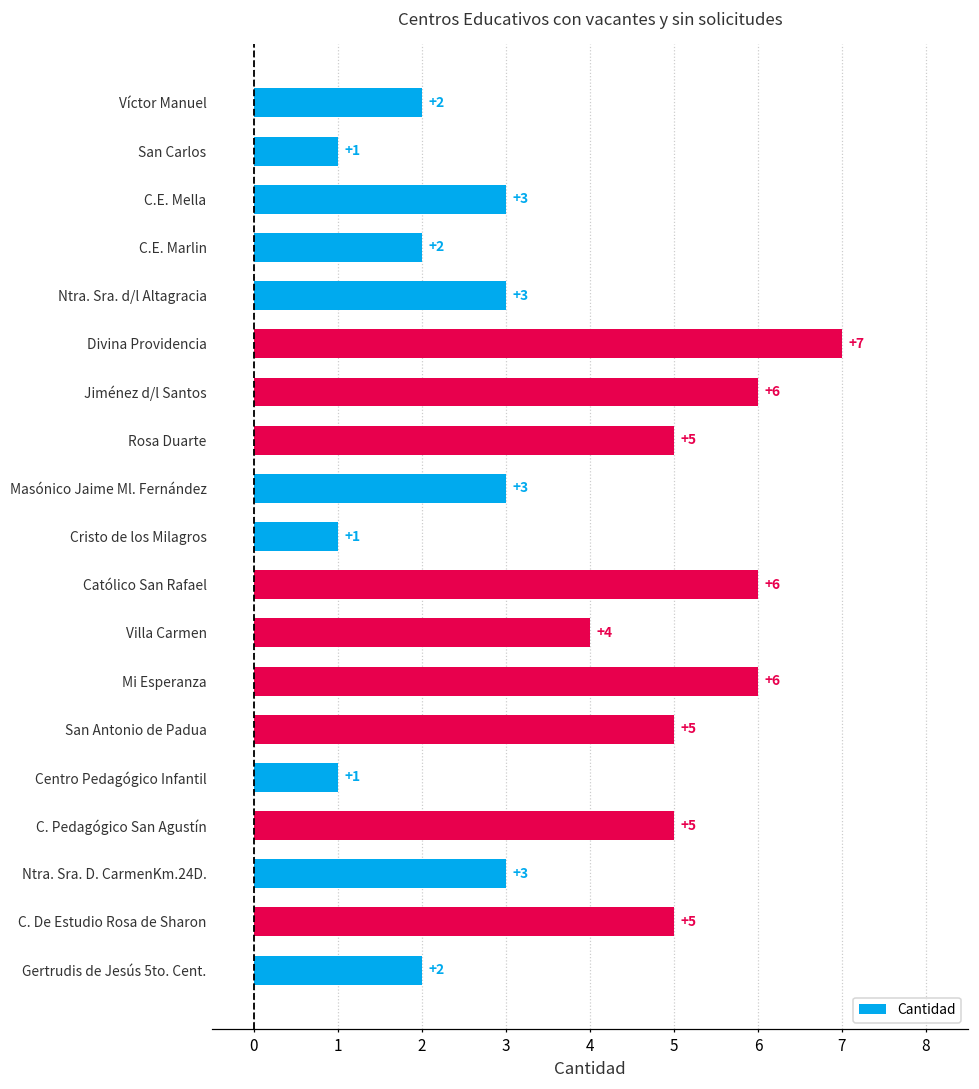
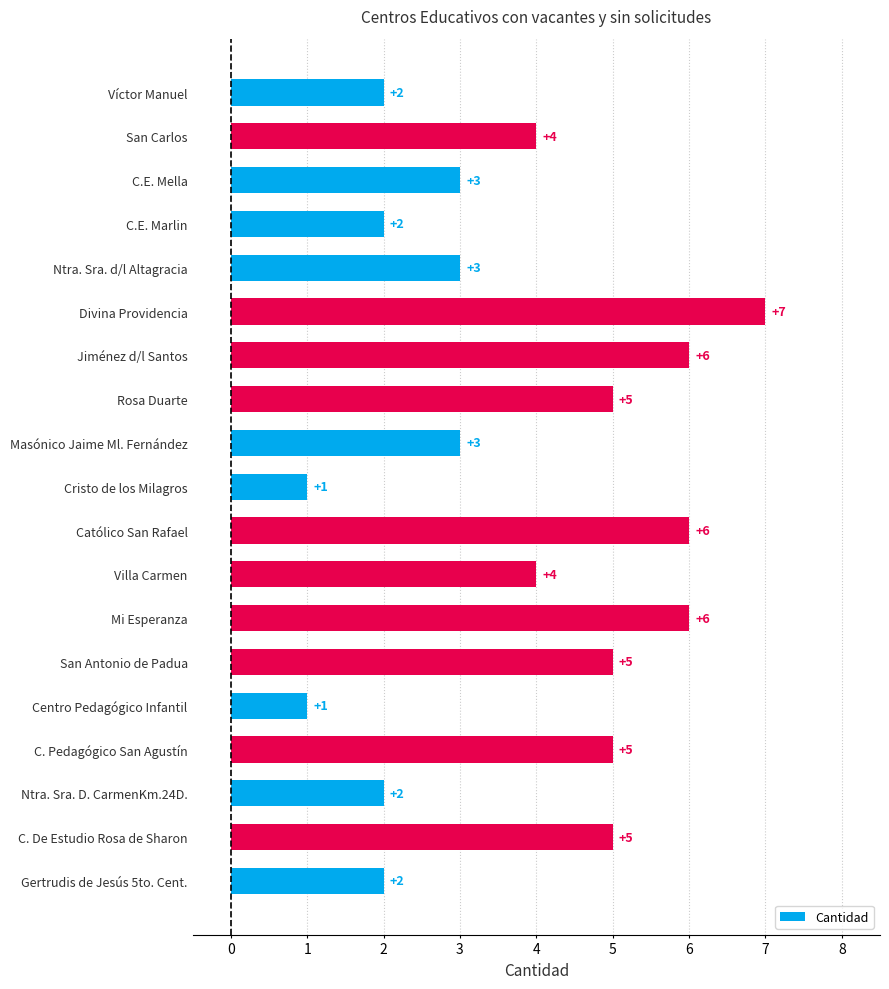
  {
    "Víctor Manuel": "+2",
-   "San Carlos": "+1",
+   "San Carlos": "+4",
    "C.E. Mella": "+3",
    "C.E. Marlin": "+2",
    "Ntra. Sra. d/l Altagracia": "+3",
    "Divina Providencia": "+7",
    "Jiménez d/l Santos": "+6",
    "Rosa Duarte": "+5",
    "Masónico Jaime Ml. Fernández": "+3",
    "Cristo de los Milagros": "+1",
    "Católico San Rafael": "+6",
    "Villa Carmen": "+4",
    "Mi Esperanza": "+6",
    "San Antonio de Padua": "+5",
    "Centro Pedagógico Infantil": "+1",
    "C. Pedagógico San Agustín": "+5",
-   "Ntra. Sra. D. CarmenKm.24D.": "+3",
+   "Ntra. Sra. D. CarmenKm.24D.": "+2",
    "C. De Estudio Rosa de Sharon": "+5",
    "Gertrudis de Jesús 5to. Cent.": "+2"
  }
